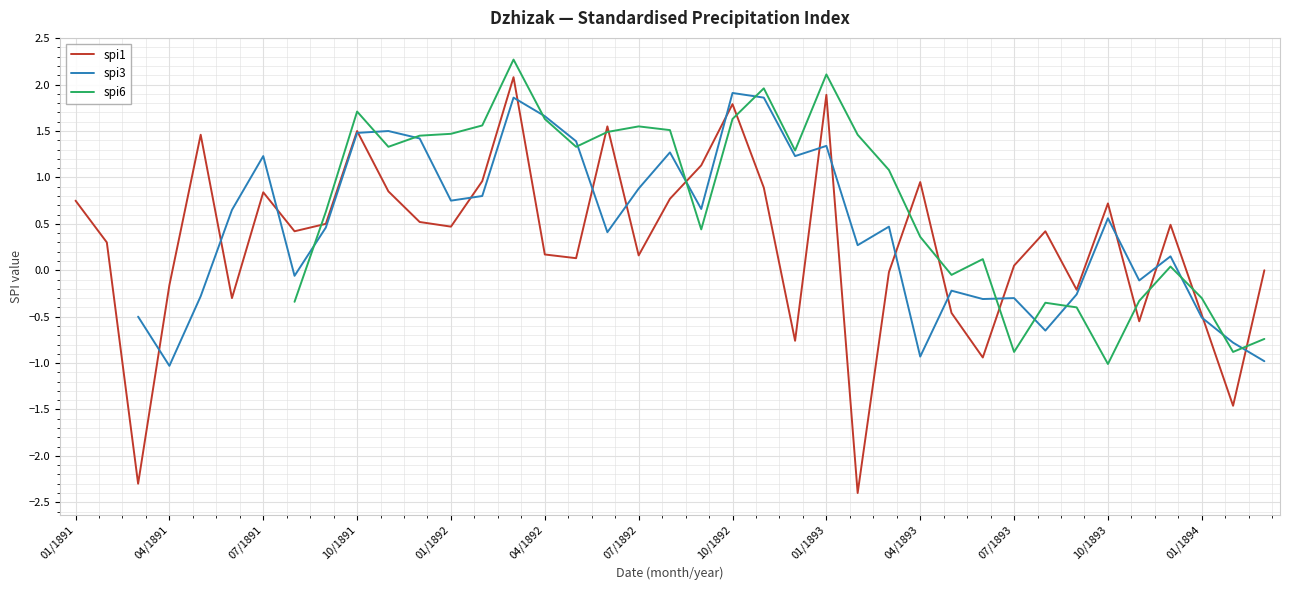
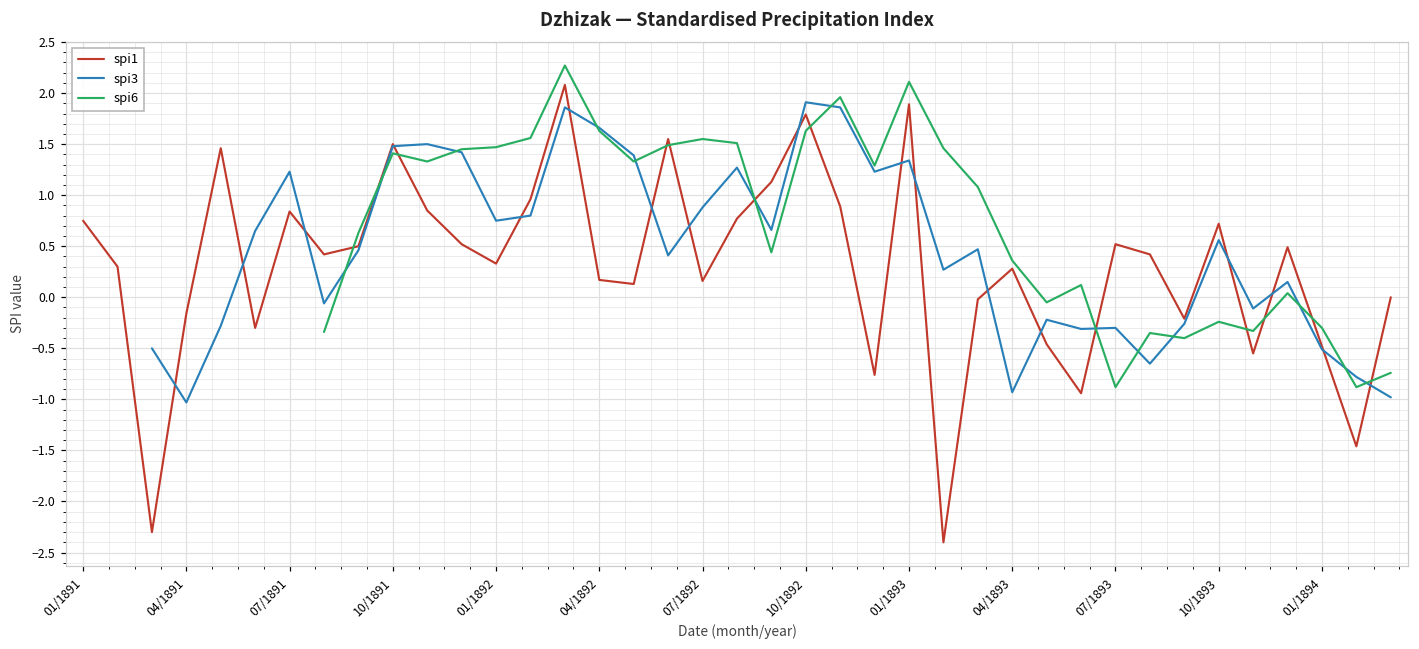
  {
    "spi1": {
      "01/1891": 0.8,
      "04/1891": -0.2,
      "07/1891": 0.8,
-     "01/1892": 0.5,
+     "01/1892": 0.3,
      "04/1892": 0.2,
      "07/1892": 0.2,
      "10/1892": 1.8,
      "01/1893": 1.9,
-     "04/1893": 1.0,
-     "07/1893": 0.1,
+     "04/1893": 0.3,
+     "07/1893": 0.5,
      "10/1893": 0.7,
      "01/1894": -0.5
    },
    "spi3": {
      "04/1891": -1.0,
      "07/1891": 1.2,
      "01/1892": 0.8,
      "04/1892": 1.7,
      "07/1892": 0.9,
      "10/1892": 1.9,
      "01/1893": 1.3,
      "04/1893": -0.9,
      "07/1893": -0.3,
      "10/1893": 0.6,
      "01/1894": -0.5
    },
    "spi6": {
-     "10/1891": 1.7,
+     "10/1891": 1.4,
      "01/1892": 1.5,
      "04/1892": 1.6,
      "07/1892": 1.6,
      "10/1892": 1.6,
      "01/1893": 2.1,
      "04/1893": 0.4,
      "07/1893": -0.9,
-     "10/1893": -1.0,
+     "10/1893": -0.2,
      "01/1894": -0.3
    }
  }
